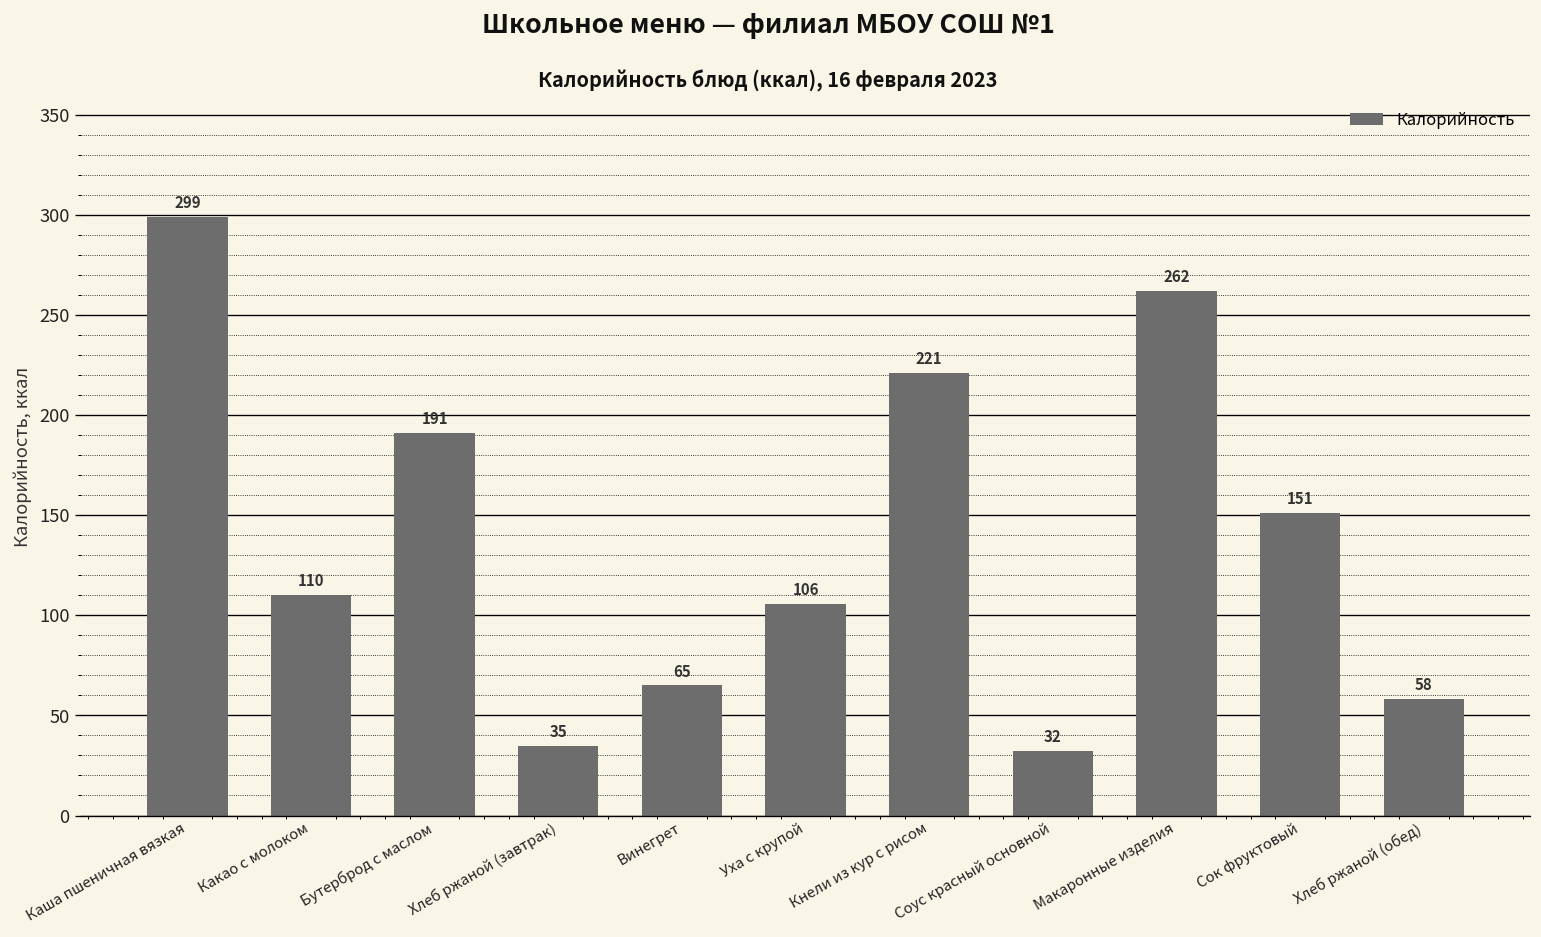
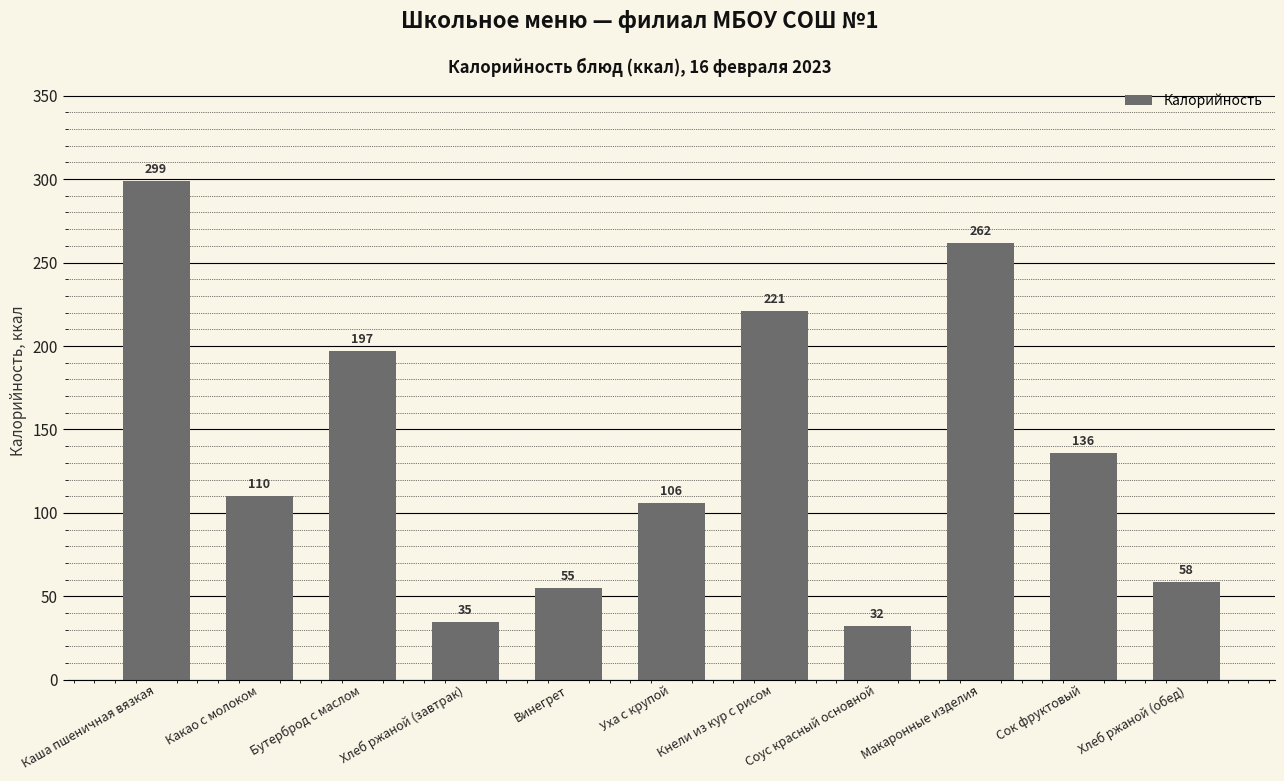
  {
    "Каша пшеничная вязкая": 299,
    "Какао с молоком": 110,
-   "Бутерброд с маслом": 191,
+   "Бутерброд с маслом": 197,
    "Хлеб ржаной (завтрак)": 35,
-   "Винегрет": 65,
+   "Винегрет": 55,
    "Уха с крупой": 106,
    "Кнели из кур с рисом": 221,
    "Соус красный основной": 32,
    "Макаронные изделия": 262,
-   "Сок фруктовый": 151,
+   "Сок фруктовый": 136,
    "Хлеб ржаной (обед)": 58
  }
